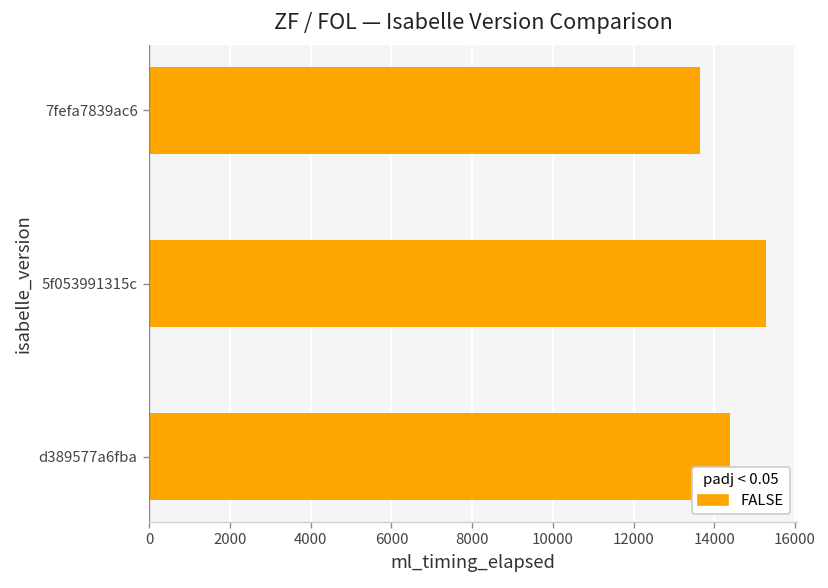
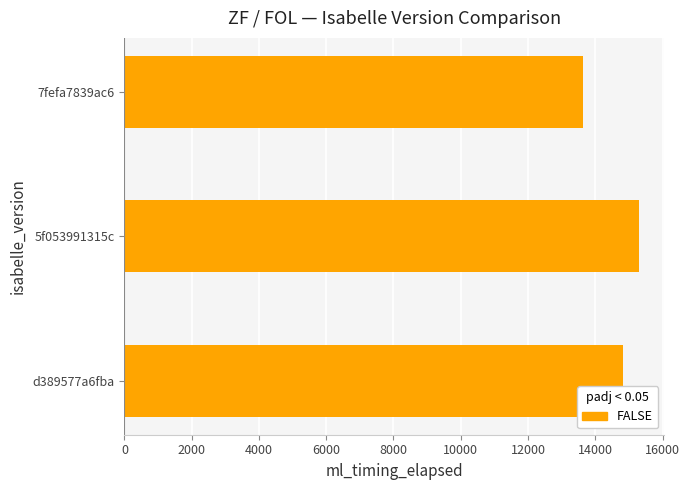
  {
    "7fefa7839ac6": 13600,
    "5f053991315c": 15300,
-   "d389577a6fba": 14400
+   "d389577a6fba": 14800
  }
